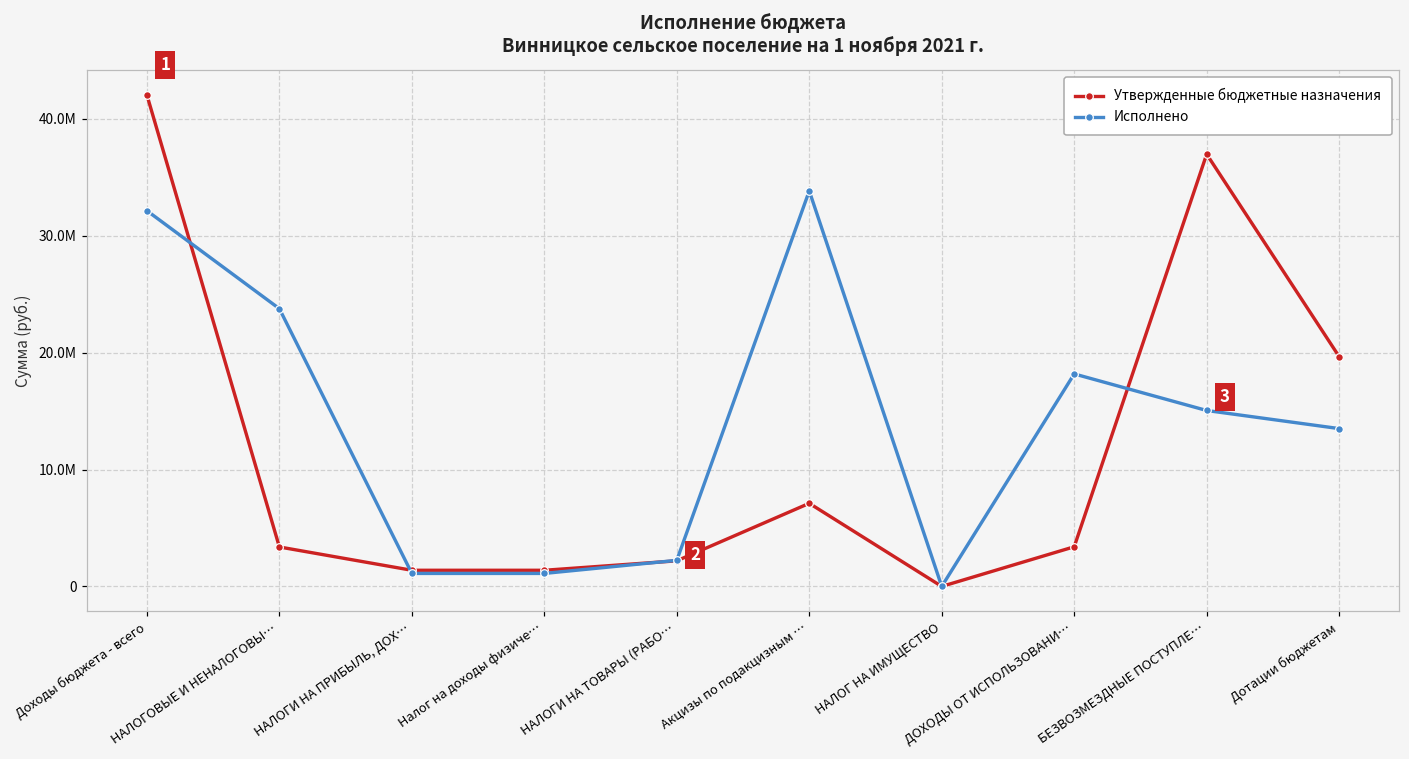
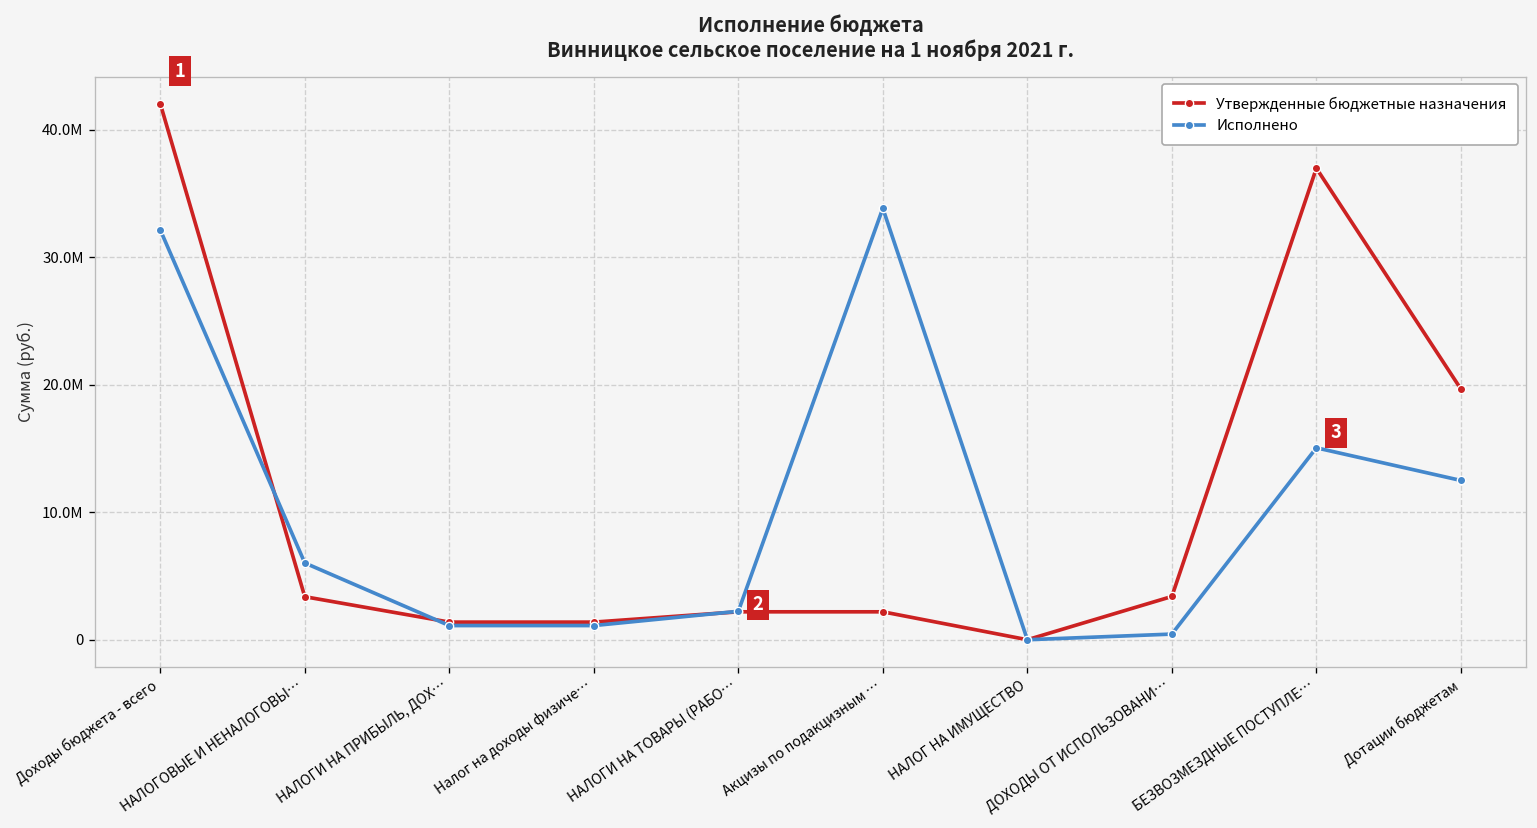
  {
    "Утвержденные бюджетные назначения": {
      "НАЛОГОВЫЕ И НЕНАЛОГОВЫ…": 3400000,
      "НАЛОГИ НА ПРИБЫЛЬ, ДОХ…": 1400000,
      "Налог на доходы физиче…": 1400000,
-     "Акцизы по подакцизным …": 7100000,
+     "Акцизы по подакцизным …": 2200000,
      "ДОХОДЫ ОТ ИСПОЛЬЗОВАНИ…": 3400000,
      "БЕЗВОЗМЕЗДНЫЕ ПОСТУПЛЕ…": 37000000,
      "Дотации бюджетам": 19700000
    },
    "Исполнено": {
      "Доходы бюджета - всего": 32100000,
-     "НАЛОГОВЫЕ И НЕНАЛОГОВЫ…": 23800000,
+     "НАЛОГОВЫЕ И НЕНАЛОГОВЫ…": 6000000,
      "НАЛОГИ НА ПРИБЫЛЬ, ДОХ…": 1100000,
      "Налог на доходы физиче…": 1100000,
      "Акцизы по подакцизным …": 33800000,
-     "ДОХОДЫ ОТ ИСПОЛЬЗОВАНИ…": 18200000,
-     "Дотации бюджетам": 13500000
+     "ДОХОДЫ ОТ ИСПОЛЬЗОВАНИ…": 400000,
+     "Дотации бюджетам": 12500000
    }
  }
